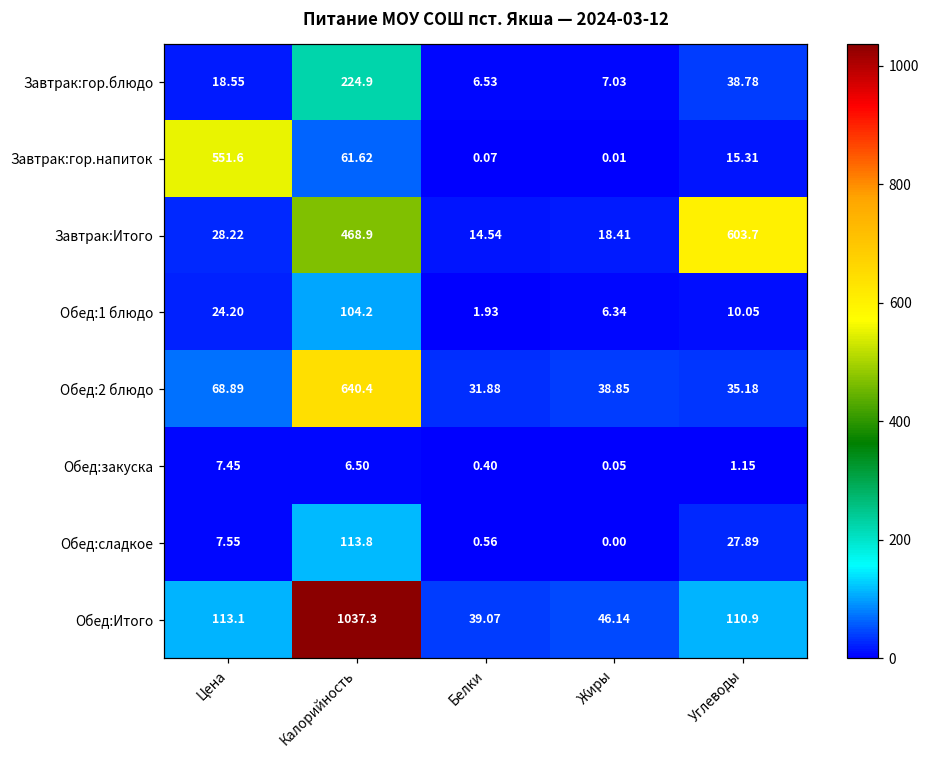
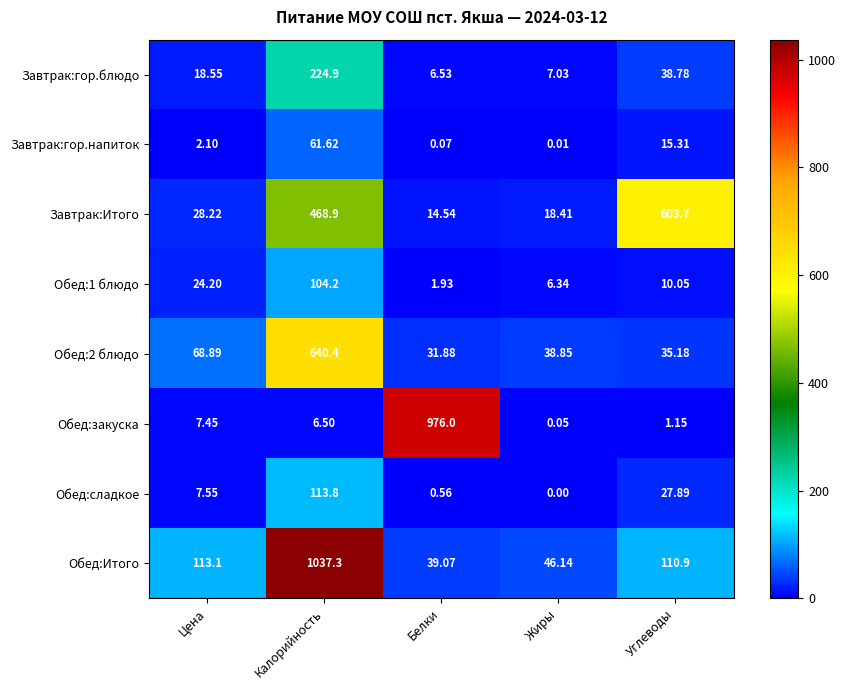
  {
    "Завтрак:гор.блюдо": {
      "Цена": 18.55,
      "Калорийность": 224.9,
      "Белки": 6.53,
      "Жиры": 7.03,
      "Углеводы": 38.78
    },
    "Завтрак:гор.напиток": {
-     "Цена": 551.6,
+     "Цена": 2.10,
      "Калорийность": 61.62,
      "Белки": 0.07,
      "Жиры": 0.01,
      "Углеводы": 15.31
    },
    "Завтрак:Итого": {
      "Цена": 28.22,
      "Калорийность": 468.9,
      "Белки": 14.54,
      "Жиры": 18.41,
      "Углеводы": 603.7
    },
    "Обед:1 блюдо": {
      "Цена": 24.20,
      "Калорийность": 104.2,
      "Белки": 1.93,
      "Жиры": 6.34,
      "Углеводы": 10.05
    },
    "Обед:2 блюдо": {
      "Цена": 68.89,
      "Калорийность": 640.4,
      "Белки": 31.88,
      "Жиры": 38.85,
      "Углеводы": 35.18
    },
    "Обед:закуска": {
      "Цена": 7.45,
      "Калорийность": 6.50,
-     "Белки": 0.40,
+     "Белки": 976.0,
      "Жиры": 0.05,
      "Углеводы": 1.15
    },
    "Обед:сладкое": {
      "Цена": 7.55,
      "Калорийность": 113.8,
      "Белки": 0.56,
      "Жиры": 0.00,
      "Углеводы": 27.89
    },
    "Обед:Итого": {
      "Цена": 113.1,
      "Калорийность": 1037.3,
      "Белки": 39.07,
      "Жиры": 46.14,
      "Углеводы": 110.9
    }
  }
